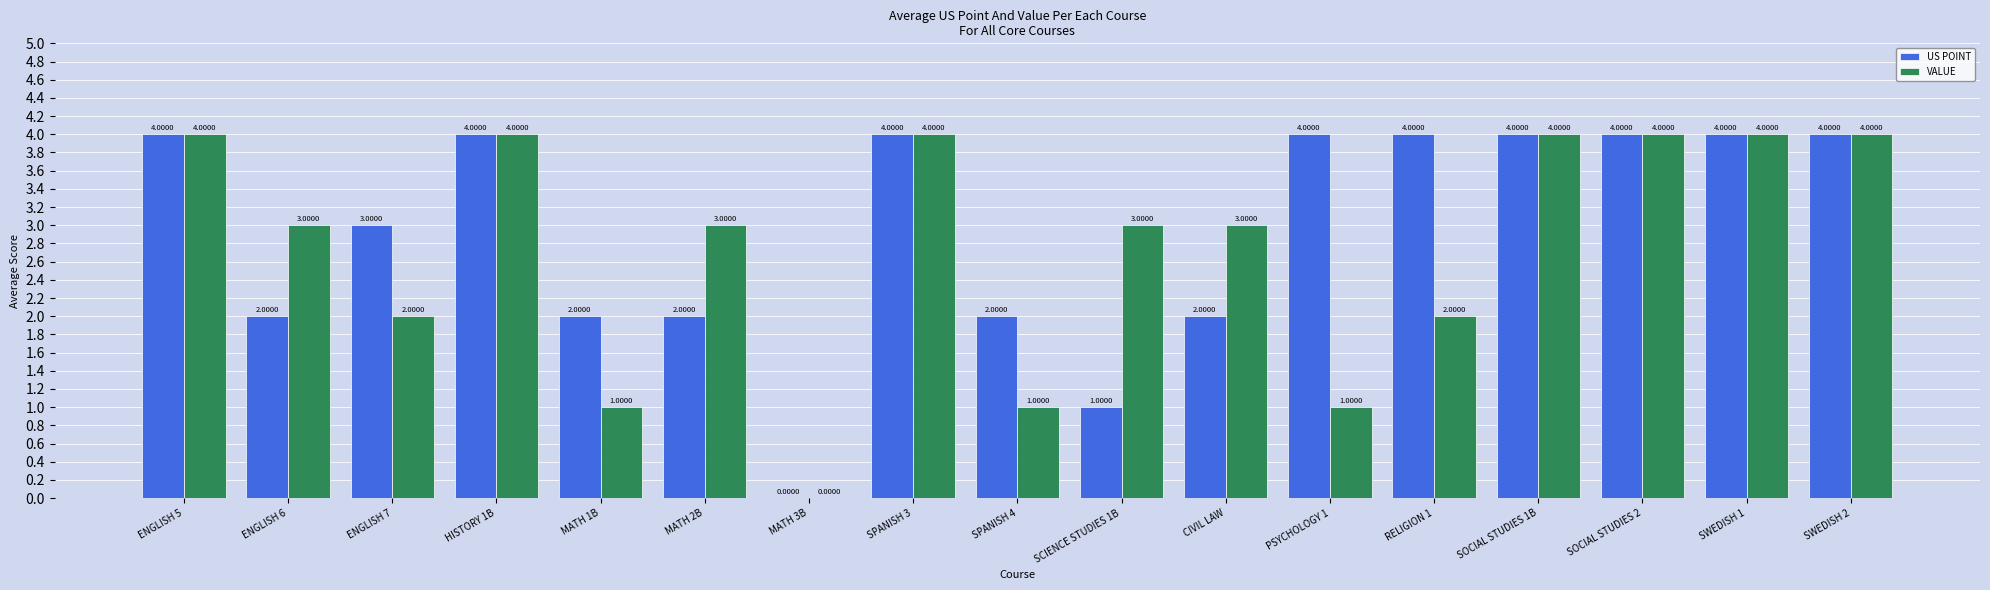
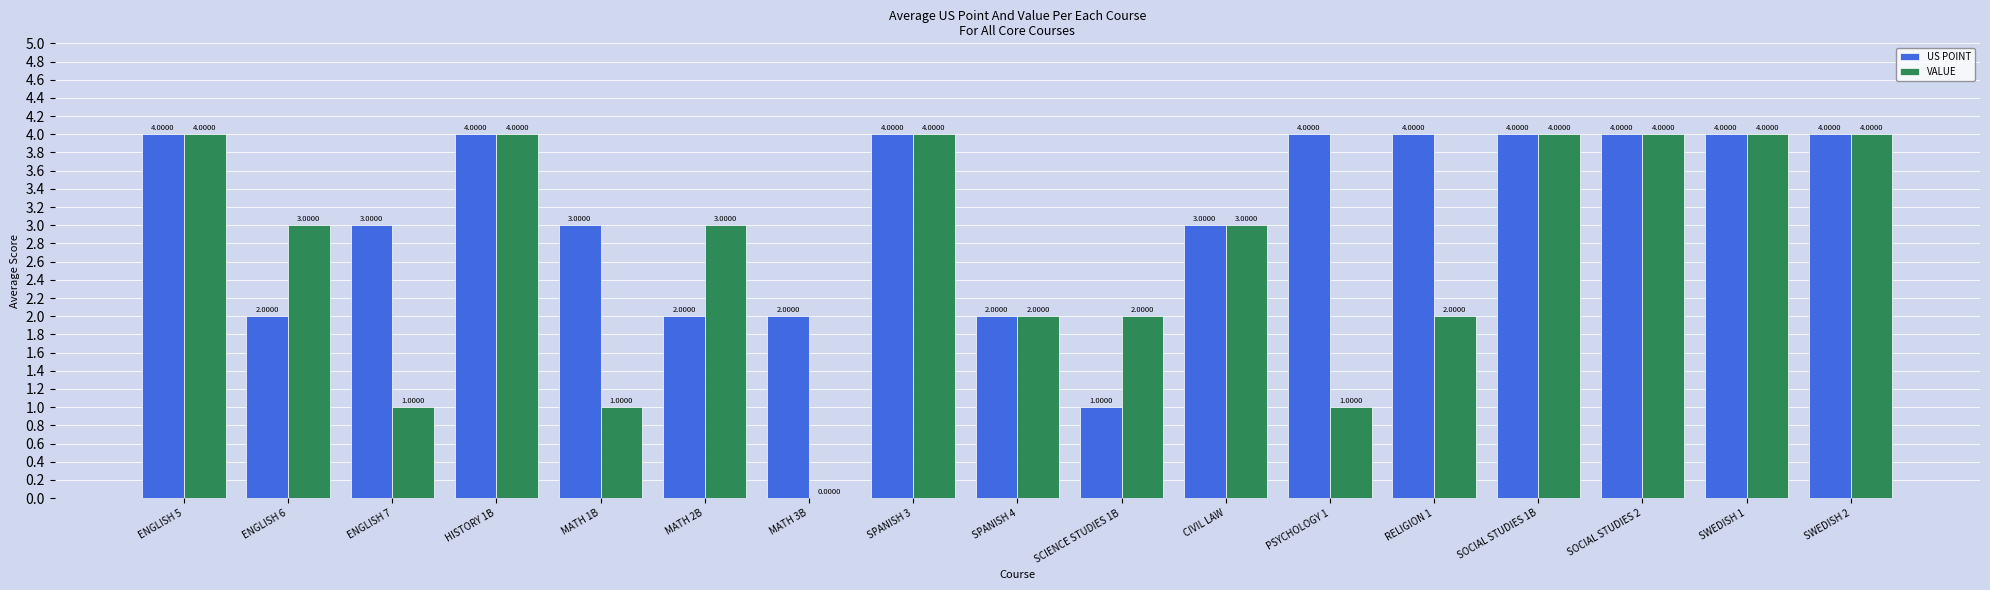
  {
    "US POINT": {
      "ENGLISH 5": 4.0000,
      "ENGLISH 6": 2.0000,
      "ENGLISH 7": 3.0000,
      "HISTORY 1B": 4.0000,
-     "MATH 1B": 2.0000,
+     "MATH 1B": 3.0000,
      "MATH 2B": 2.0000,
-     "MATH 3B": 0.0000,
+     "MATH 3B": 2.0000,
      "SPANISH 3": 4.0000,
      "SPANISH 4": 2.0000,
      "SCIENCE STUDIES 1B": 1.0000,
-     "CIVIL LAW": 2.0000,
+     "CIVIL LAW": 3.0000,
      "PSYCHOLOGY 1": 4.0000,
      "RELIGION 1": 4.0000,
      "SOCIAL STUDIES 1B": 4.0000,
      "SOCIAL STUDIES 2": 4.0000,
      "SWEDISH 1": 4.0000,
      "SWEDISH 2": 4.0000
    },
    "VALUE": {
      "ENGLISH 5": 4.0000,
      "ENGLISH 6": 3.0000,
-     "ENGLISH 7": 2.0000,
+     "ENGLISH 7": 1.0000,
      "HISTORY 1B": 4.0000,
      "MATH 1B": 1.0000,
      "MATH 2B": 3.0000,
      "MATH 3B": 0.0000,
      "SPANISH 3": 4.0000,
-     "SPANISH 4": 1.0000,
-     "SCIENCE STUDIES 1B": 3.0000,
+     "SPANISH 4": 2.0000,
+     "SCIENCE STUDIES 1B": 2.0000,
      "CIVIL LAW": 3.0000,
      "PSYCHOLOGY 1": 1.0000,
      "RELIGION 1": 2.0000,
      "SOCIAL STUDIES 1B": 4.0000,
      "SOCIAL STUDIES 2": 4.0000,
      "SWEDISH 1": 4.0000,
      "SWEDISH 2": 4.0000
    }
  }
